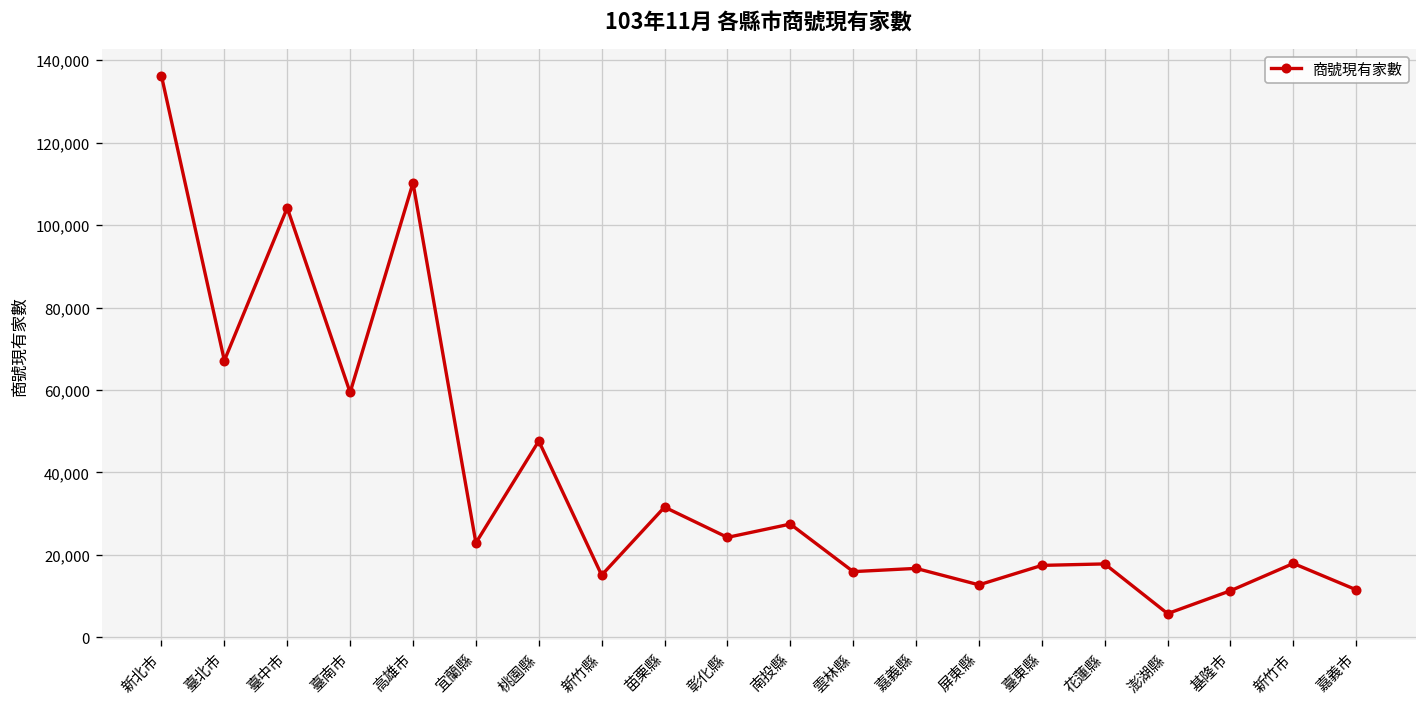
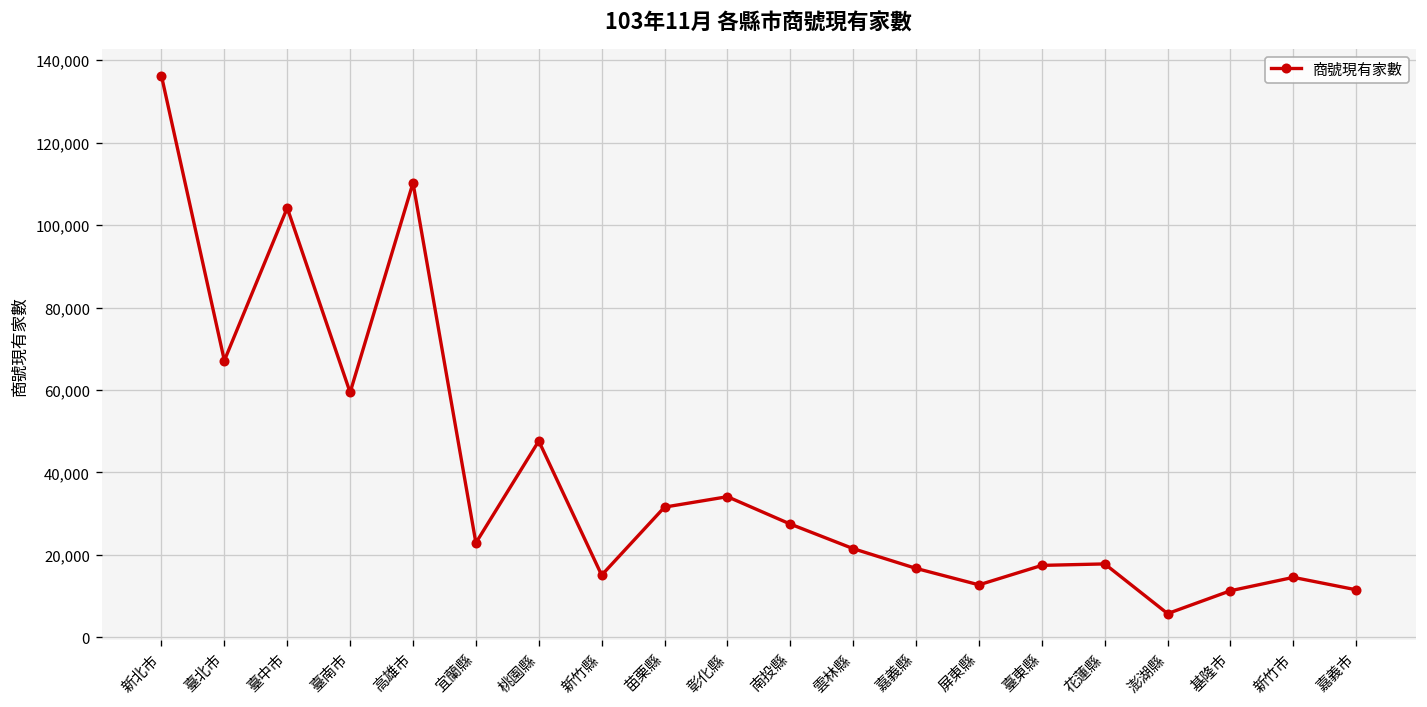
  {
    "新北市": "136,000",
    "臺北市": "67,000",
    "臺中市": "104,000",
    "臺南市": "59,000",
    "高雄市": "110,000",
    "宜蘭縣": "23,000",
    "桃園縣": "48,000",
    "新竹縣": "15,000",
    "苗栗縣": "32,000",
-   "彰化縣": "24,000",
+   "彰化縣": "34,000",
    "南投縣": "27,000",
-   "雲林縣": "16,000",
+   "雲林縣": "22,000",
    "嘉義縣": "17,000",
    "屏東縣": "13,000",
    "臺東縣": "17,000",
    "花蓮縣": "18,000",
    "澎湖縣": "6,000",
    "基隆市": "11,000",
-   "新竹市": "18,000",
+   "新竹市": "15,000",
    "嘉義市": "12,000"
  }
